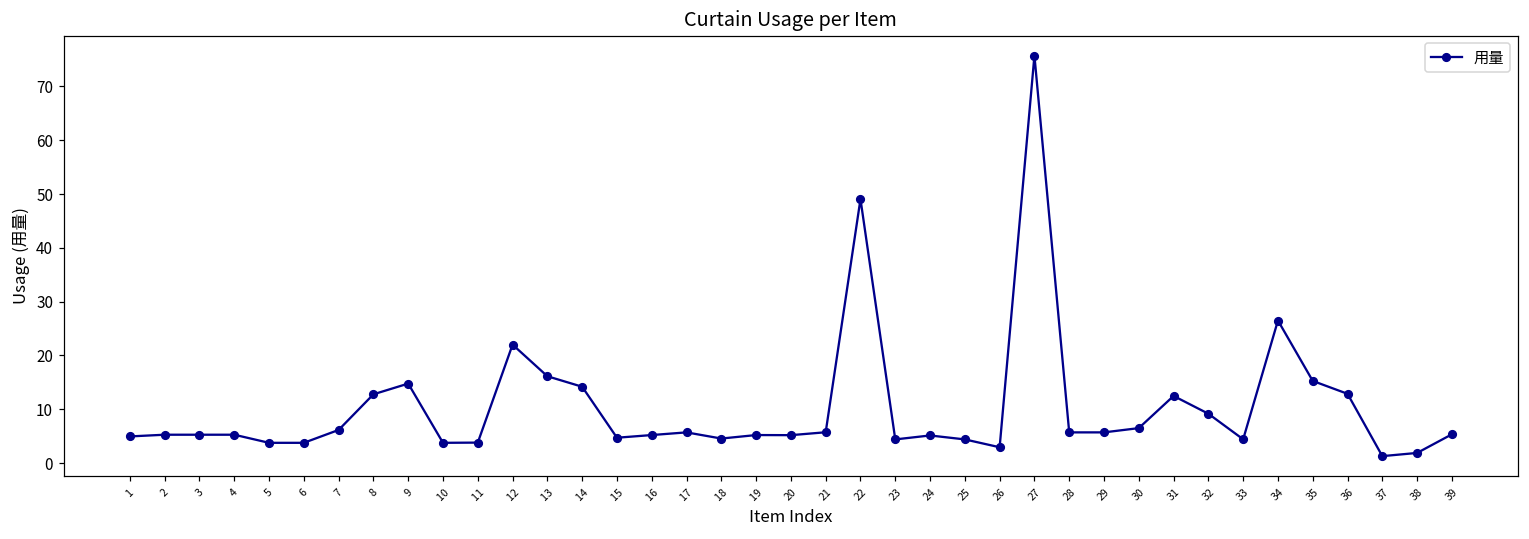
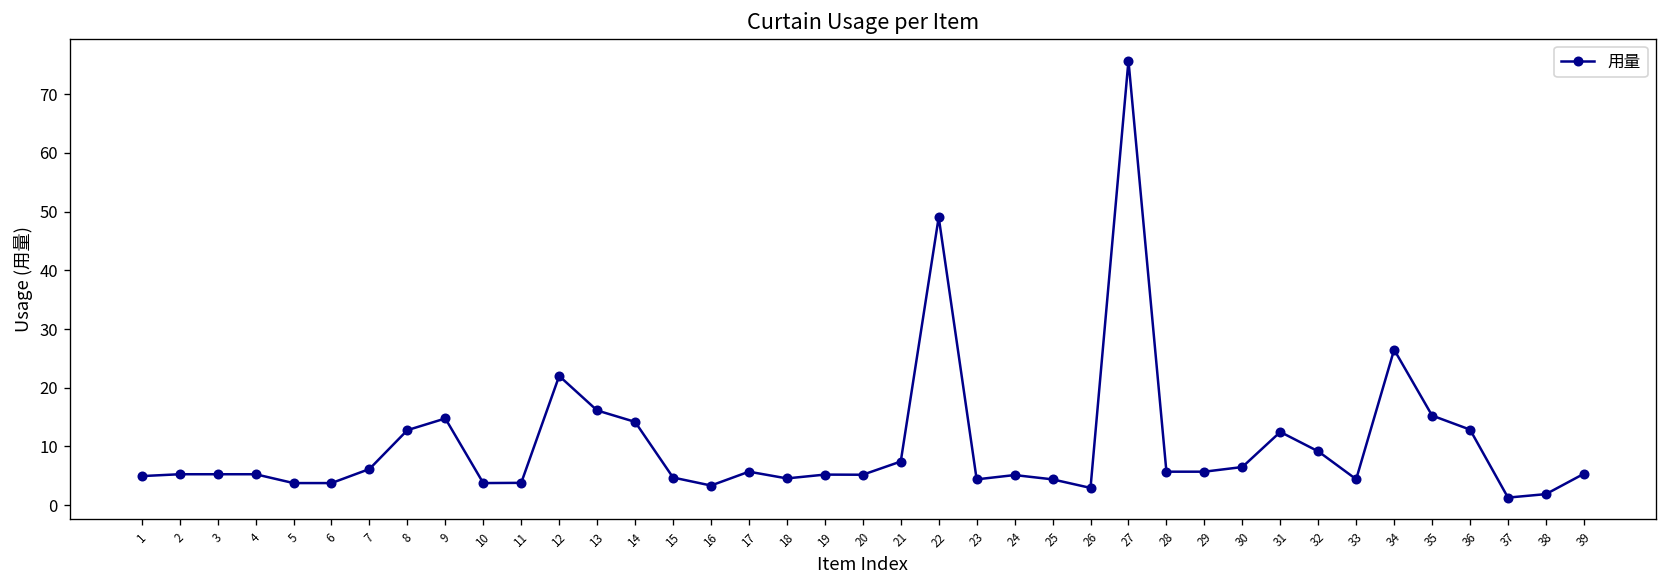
  {
    "1": 5,
    "2": 5,
    "3": 5,
    "4": 5,
    "5": 4,
    "6": 4,
    "7": 6,
    "8": 13,
    "9": 15,
    "10": 4,
    "11": 4,
    "12": 22,
    "13": 16,
    "14": 14,
    "15": 5,
-   "16": 5,
+   "16": 3,
    "17": 6,
    "18": 5,
    "19": 5,
    "20": 5,
-   "21": 6,
+   "21": 7,
    "22": 49,
    "23": 4,
    "24": 5,
    "25": 4,
    "26": 3,
    "27": 76,
    "28": 6,
    "29": 6,
    "30": 6,
    "31": 12,
    "32": 9,
    "33": 4,
    "34": 26,
    "35": 15,
    "36": 13,
    "37": 1,
    "38": 2,
    "39": 5
  }
